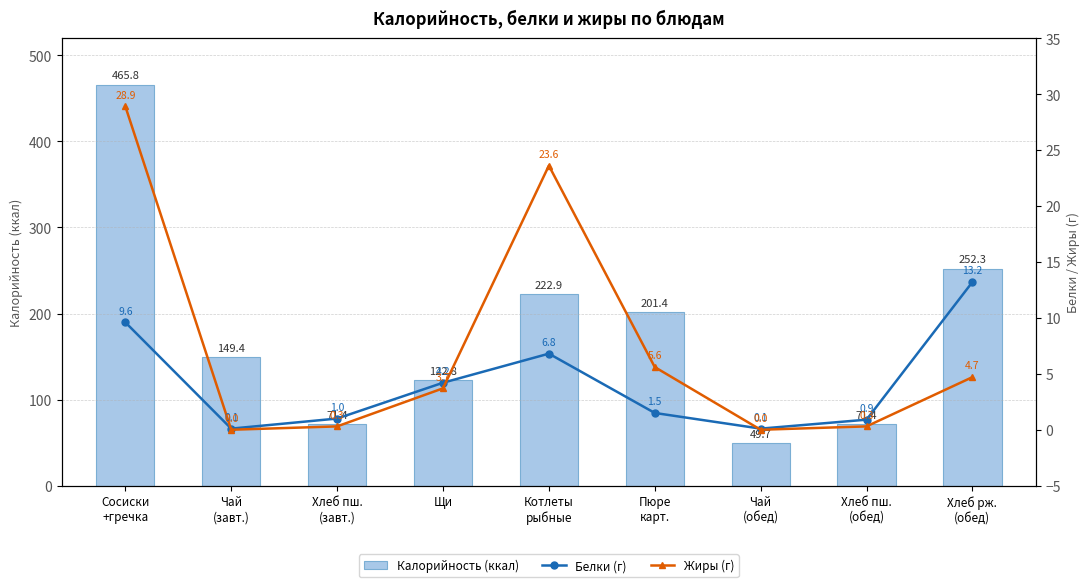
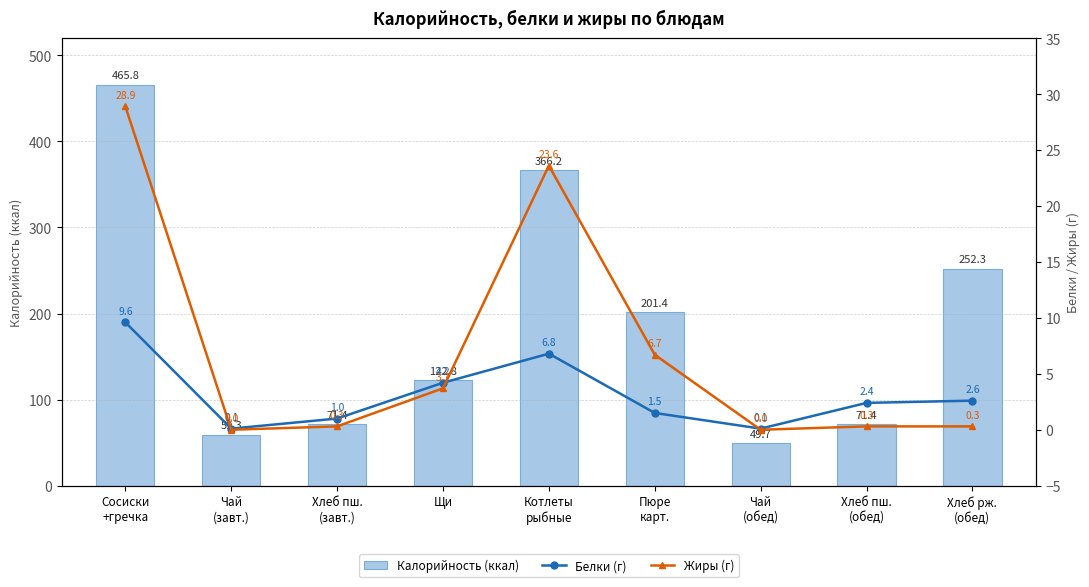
  {
    "Калорийность (ккал)": {
      "Сосиски +гречка": 465.8,
-     "Чай (завт.)": 149.4,
-     "Котлеты рыбные": 222.9,
+     "Чай (завт.)": 59.3,
+     "Котлеты рыбные": 366.2,
      "Пюре карт.": 201.4,
      "Хлеб рж. (обед)": 252.3
    },
    "Белки (г)": {
      "Сосиски +гречка": 9.6,
      "Котлеты рыбные": 6.8,
      "Пюре карт.": 1.5,
-     "Хлеб пш. (обед)": 0.9,
-     "Хлеб рж. (обед)": 13.2
+     "Хлеб пш. (обед)": 2.4,
+     "Хлеб рж. (обед)": 2.6
    },
    "Жиры (г)": {
      "Сосиски +гречка": 28.9,
      "Котлеты рыбные": 23.6,
-     "Пюре карт.": 5.6,
-     "Хлеб рж. (обед)": 4.7
+     "Пюре карт.": 6.7,
+     "Хлеб рж. (обед)": 0.3
    }
  }
